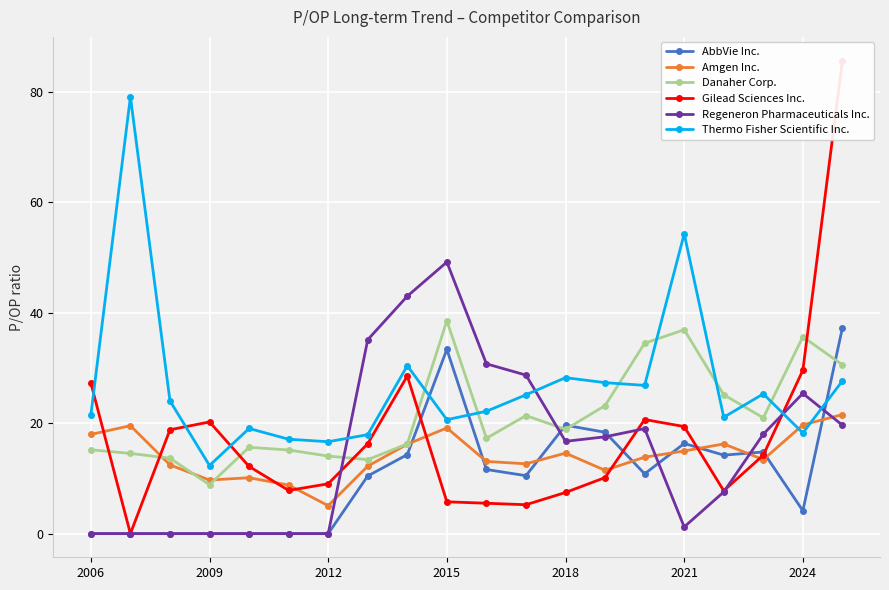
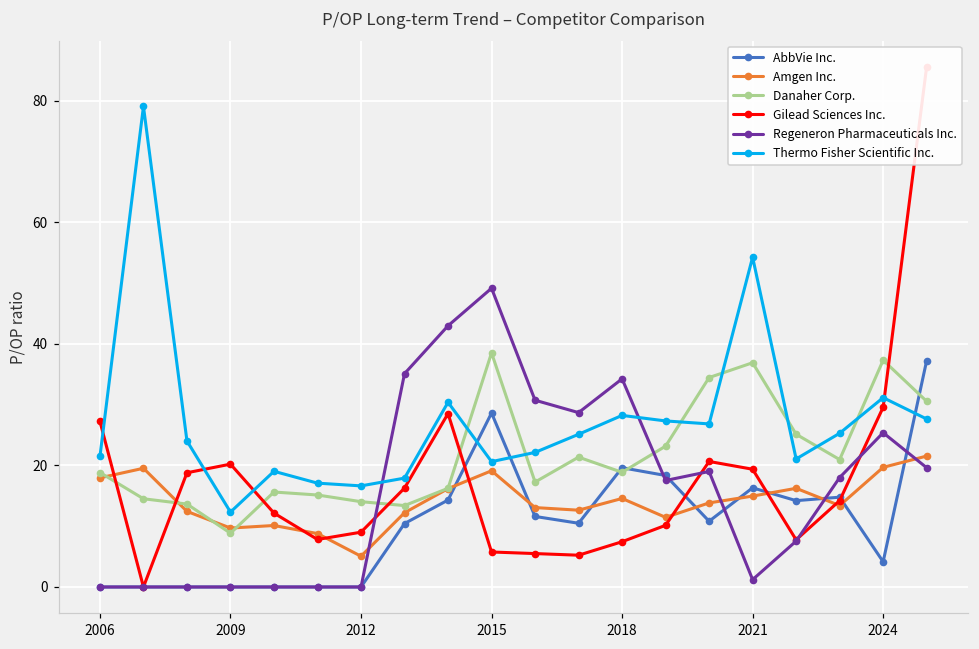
  {
    "AbbVie Inc.": {
-     "2015": 33,
+     "2015": 29,
      "2018": 20,
      "2021": 16,
      "2024": 4
    },
    "Amgen Inc.": {
      "2006": 18,
      "2009": 10,
      "2012": 5,
      "2015": 19,
      "2018": 15,
      "2021": 15,
      "2024": 20
    },
    "Danaher Corp.": {
-     "2006": 15,
+     "2006": 19,
      "2009": 9,
      "2012": 14,
      "2015": 39,
      "2018": 19,
      "2021": 37,
-     "2024": 36
+     "2024": 37
    },
    "Gilead Sciences Inc.": {
      "2006": 27,
      "2009": 20,
      "2012": 9,
      "2015": 6,
      "2018": 7,
      "2021": 19,
      "2024": 30
    },
    "Regeneron Pharmaceuticals Inc.": {
      "2015": 49,
-     "2018": 17,
+     "2018": 34,
      "2021": 1,
      "2024": 25
    },
    "Thermo Fisher Scientific Inc.": {
      "2006": 21,
      "2009": 12,
      "2012": 17,
      "2015": 21,
      "2018": 28,
      "2021": 54,
-     "2024": 18
+     "2024": 31
    }
  }
